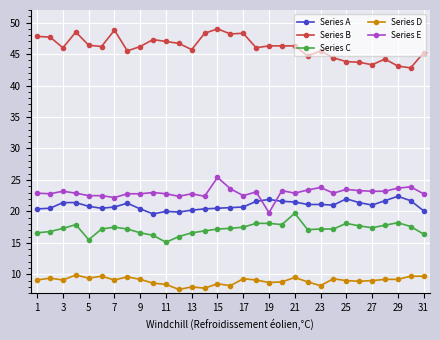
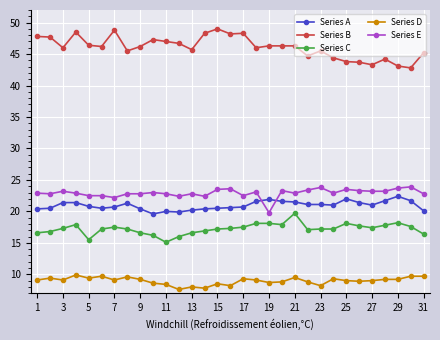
  {
    "Series A": {
      "1": 20,
      "3": 21,
      "5": 21,
      "7": 21,
      "9": 20,
      "11": 20,
      "13": 20,
      "15": 21,
      "17": 21,
      "19": 22,
      "21": 22,
      "23": 21,
      "25": 22,
      "27": 21,
      "29": 22,
      "31": 20
    },
    "Series B": {
      "1": 48,
      "3": 46,
      "5": 46,
      "7": 49,
      "9": 46,
      "11": 47,
      "13": 46,
      "15": 49,
      "17": 48,
      "19": 46,
      "25": 44,
      "27": 43,
      "29": 43
    },
    "Series C": {
      "1": 17,
      "3": 17,
      "5": 16,
      "7": 18,
      "9": 17,
      "11": 15,
      "13": 17,
      "15": 17,
      "17": 18,
      "19": 18,
      "21": 20,
      "23": 17,
      "25": 18,
      "27": 17,
      "29": 18,
      "31": 16
    },
    "Series D": {
      "1": 9,
      "3": 9,
      "5": 9,
      "7": 9,
      "9": 9,
      "11": 8,
      "13": 8,
      "15": 9,
      "17": 9,
      "19": 9,
      "21": 10,
      "23": 8,
      "25": 9,
      "27": 9,
      "29": 9,
      "31": 10
    },
    "Series E": {
      "1": 23,
      "3": 23,
      "5": 23,
      "7": 22,
      "9": 23,
      "11": 23,
      "13": 23,
-     "15": 25,
+     "15": 24,
      "17": 23,
      "19": 20,
      "21": 23,
      "23": 24,
      "25": 24,
      "27": 23,
      "29": 24,
      "31": 23
    }
  }
